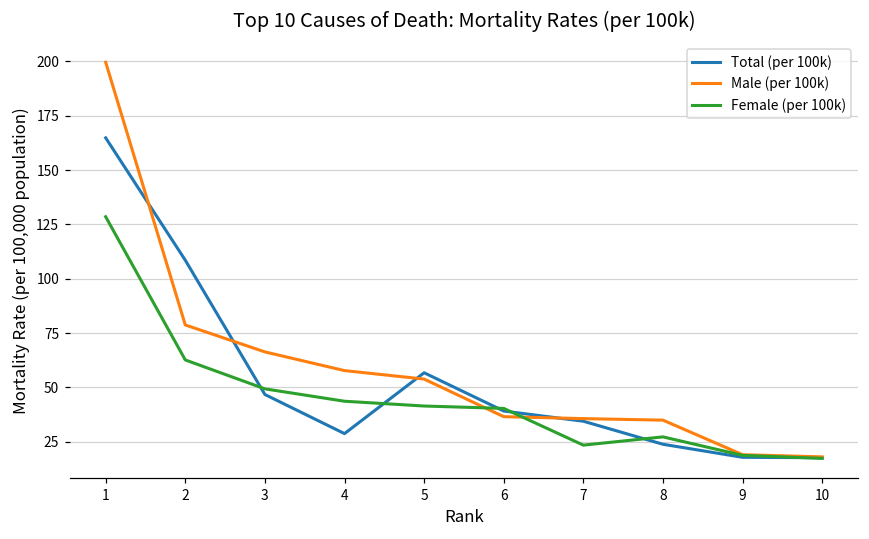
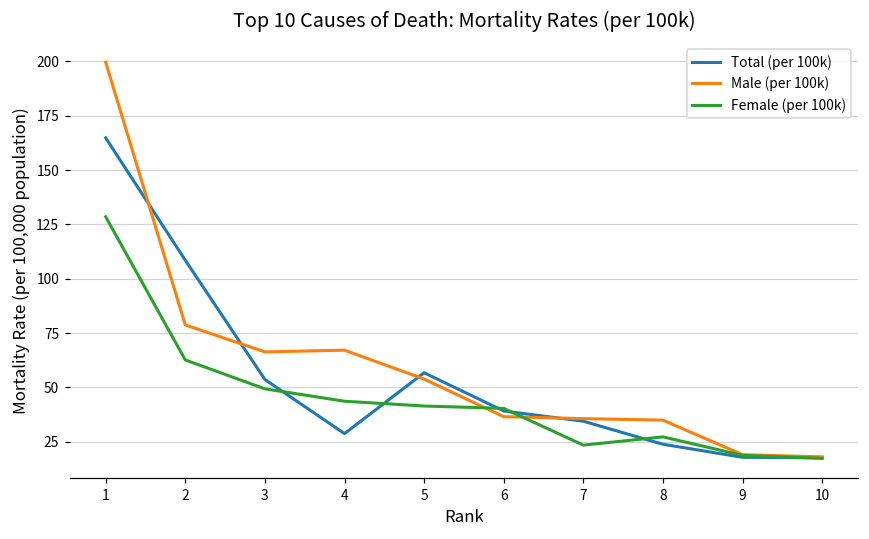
  {
    "Total (per 100k)": {
      "1": 165,
      "2": 109,
-     "3": 47,
+     "3": 54,
      "4": 29,
      "5": 57,
      "8": 24
    },
    "Male (per 100k)": {
      "1": 200,
      "2": 79,
      "3": 66,
-     "4": 58,
+     "4": 67,
      "5": 54,
      "6": 37,
      "8": 35
    },
    "Female (per 100k)": {
      "1": 129,
      "2": 63,
      "3": 49,
      "4": 44,
      "5": 41,
      "7": 23,
      "8": 27
    }
  }
